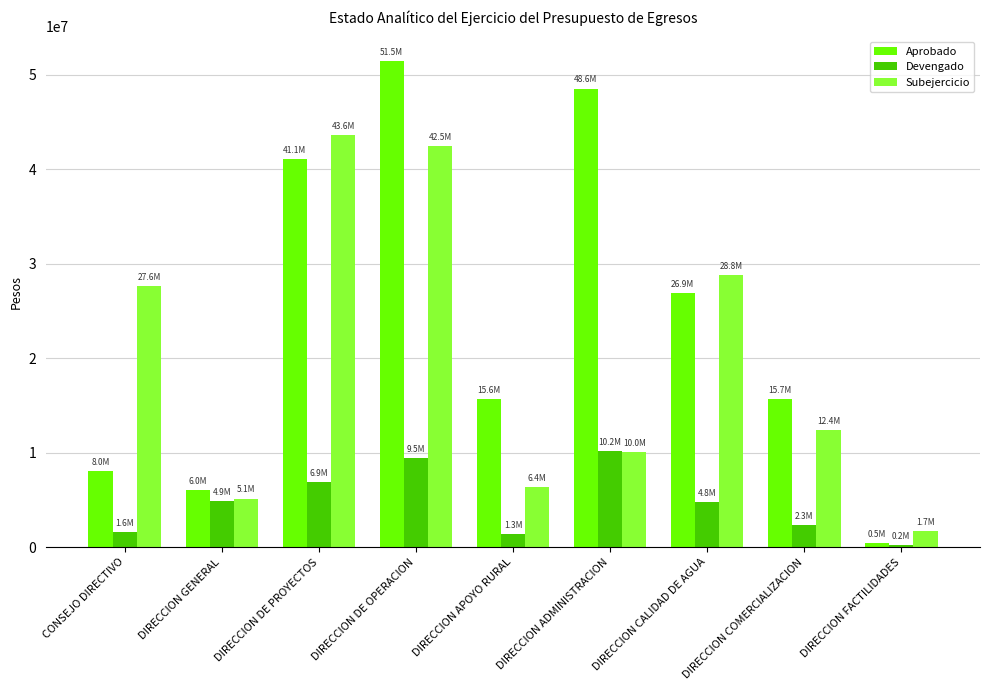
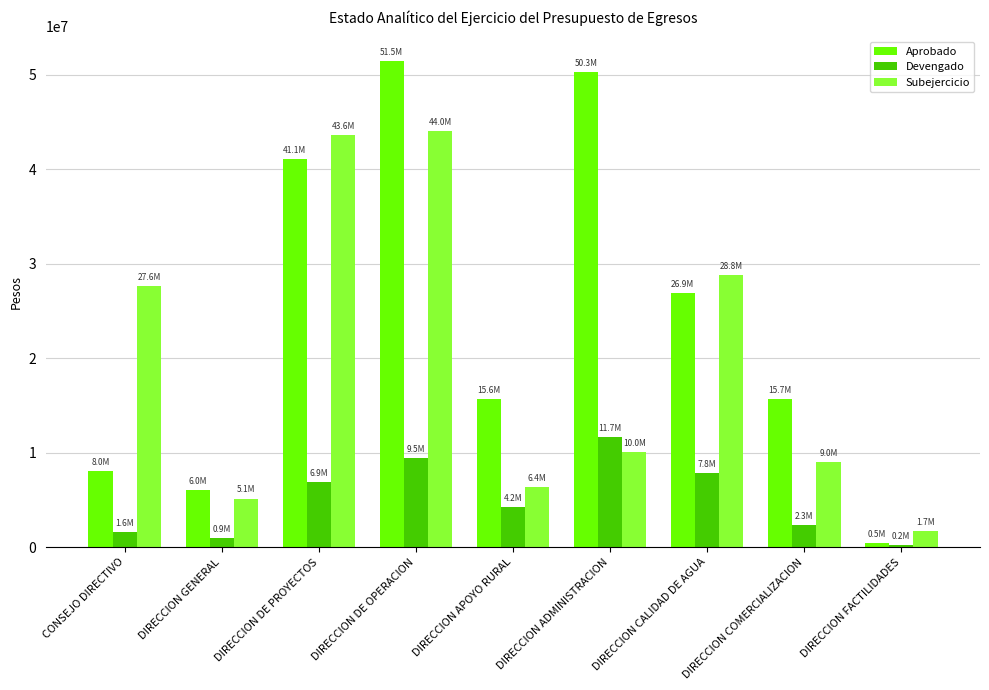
  {
    "Aprobado": {
      "CONSEJO DIRECTIVO": "8.0M",
      "DIRECCION GENERAL": "6.0M",
      "DIRECCION DE PROYECTOS": "41.1M",
      "DIRECCION DE OPERACION": "51.5M",
      "DIRECCION APOYO RURAL": "15.6M",
-     "DIRECCION ADMINISTRACION": "48.6M",
+     "DIRECCION ADMINISTRACION": "50.3M",
      "DIRECCION CALIDAD DE AGUA": "26.9M",
      "DIRECCION COMERCIALIZACION": "15.7M",
      "DIRECCION FACTILIDADES": "0.5M"
    },
    "Devengado": {
      "CONSEJO DIRECTIVO": "1.6M",
-     "DIRECCION GENERAL": "4.9M",
+     "DIRECCION GENERAL": "0.9M",
      "DIRECCION DE PROYECTOS": "6.9M",
      "DIRECCION DE OPERACION": "9.5M",
-     "DIRECCION APOYO RURAL": "1.3M",
-     "DIRECCION ADMINISTRACION": "10.2M",
-     "DIRECCION CALIDAD DE AGUA": "4.8M",
+     "DIRECCION APOYO RURAL": "4.2M",
+     "DIRECCION ADMINISTRACION": "11.7M",
+     "DIRECCION CALIDAD DE AGUA": "7.8M",
      "DIRECCION COMERCIALIZACION": "2.3M",
      "DIRECCION FACTILIDADES": "0.2M"
    },
    "Subejercicio": {
      "CONSEJO DIRECTIVO": "27.6M",
      "DIRECCION GENERAL": "5.1M",
      "DIRECCION DE PROYECTOS": "43.6M",
-     "DIRECCION DE OPERACION": "42.5M",
+     "DIRECCION DE OPERACION": "44.0M",
      "DIRECCION APOYO RURAL": "6.4M",
      "DIRECCION ADMINISTRACION": "10.0M",
      "DIRECCION CALIDAD DE AGUA": "28.8M",
-     "DIRECCION COMERCIALIZACION": "12.4M",
+     "DIRECCION COMERCIALIZACION": "9.0M",
      "DIRECCION FACTILIDADES": "1.7M"
    }
  }
